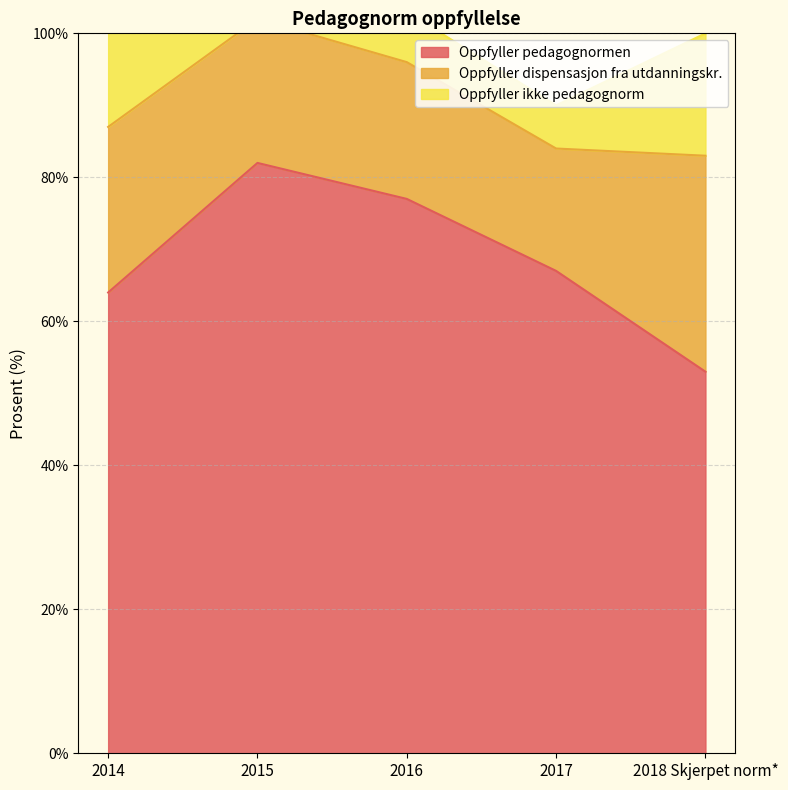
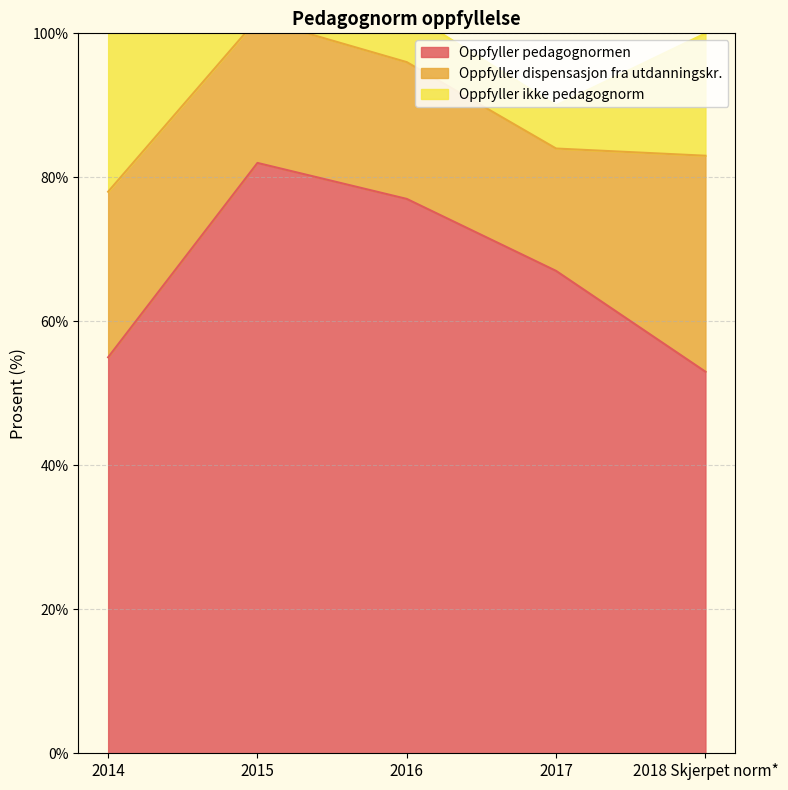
  {
    "Oppfyller pedagognormen": {
-     "2014": "64%",
+     "2014": "55%",
      "2015": "82%",
      "2016": "77%",
      "2017": "67%",
      "2018 Skjerpet norm*": "53%"
    },
    "Oppfyller dispensasjon fra utdanningskr.": {
      "2014": "23%",
      "2016": "19%",
      "2017": "17%",
      "2018 Skjerpet norm*": "30%"
    },
    "Oppfyller ikke pedagognorm": {
      "2018 Skjerpet norm*": "17%"
    }
  }
